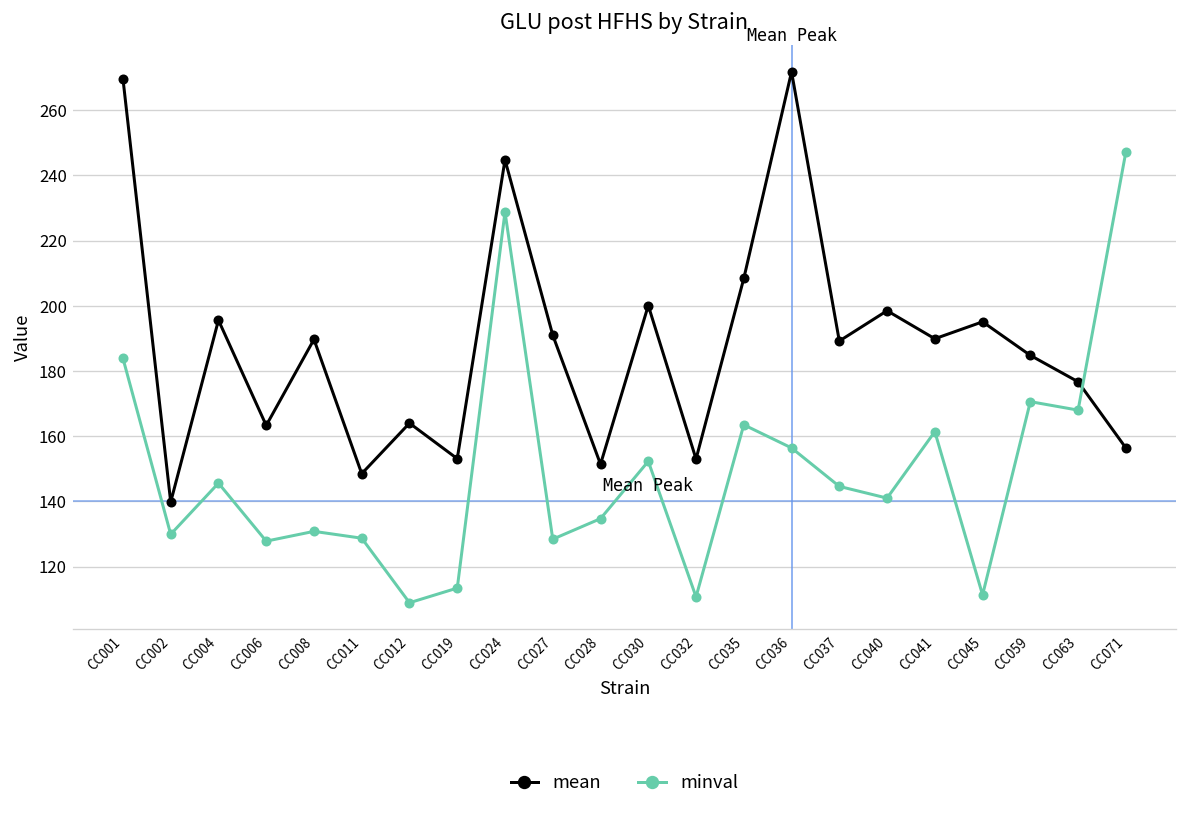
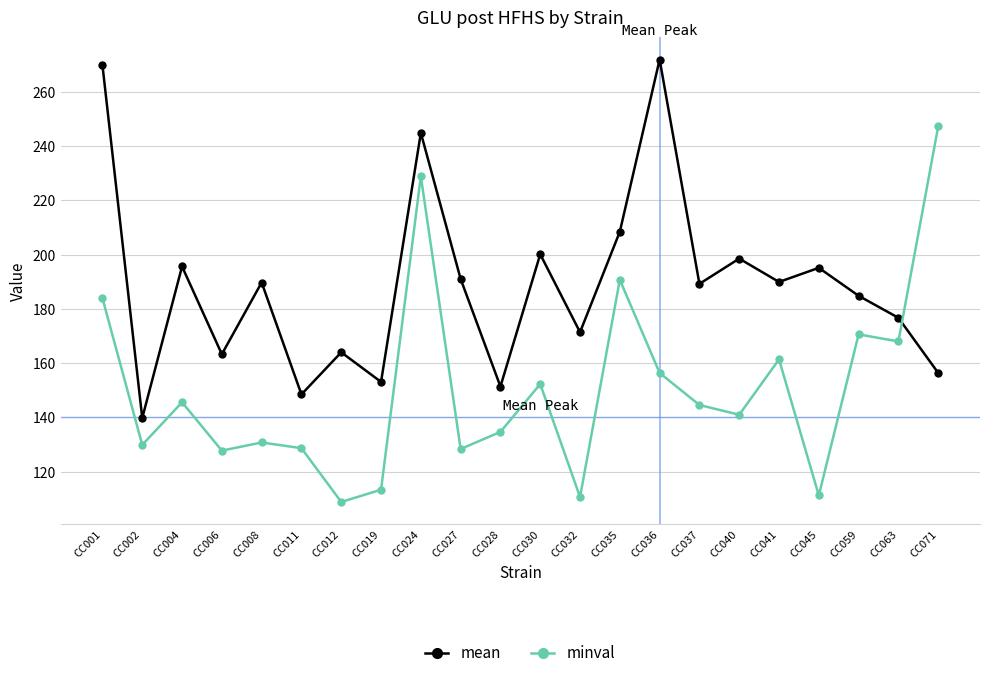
  {
    "mean": {
      "CC001": 270,
      "CC002": 140,
      "CC004": 196,
      "CC006": 163,
      "CC008": 190,
      "CC011": 149,
      "CC012": 164,
      "CC019": 153,
      "CC024": 245,
      "CC027": 191,
      "CC028": 151,
      "CC030": 200,
-     "CC032": 153,
+     "CC032": 171,
      "CC035": 208,
      "CC036": 272,
      "CC037": 189,
      "CC040": 199,
      "CC041": 190,
      "CC045": 195,
      "CC059": 185,
      "CC063": 177,
      "CC071": 156
    },
    "minval": {
      "CC001": 184,
      "CC002": 130,
      "CC004": 146,
      "CC006": 128,
      "CC008": 131,
      "CC011": 129,
      "CC012": 109,
      "CC019": 113,
      "CC024": 229,
      "CC027": 128,
      "CC028": 135,
      "CC030": 152,
      "CC032": 111,
-     "CC035": 164,
+     "CC035": 191,
      "CC036": 156,
      "CC037": 145,
      "CC040": 141,
      "CC041": 161,
      "CC045": 111,
      "CC059": 171,
      "CC063": 168,
      "CC071": 247
    }
  }
